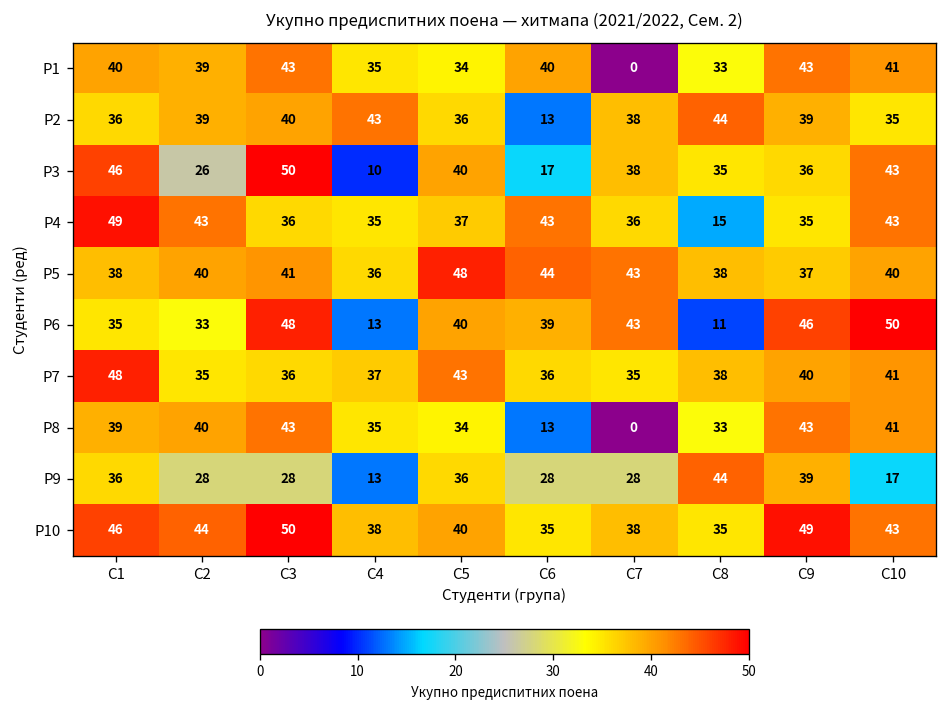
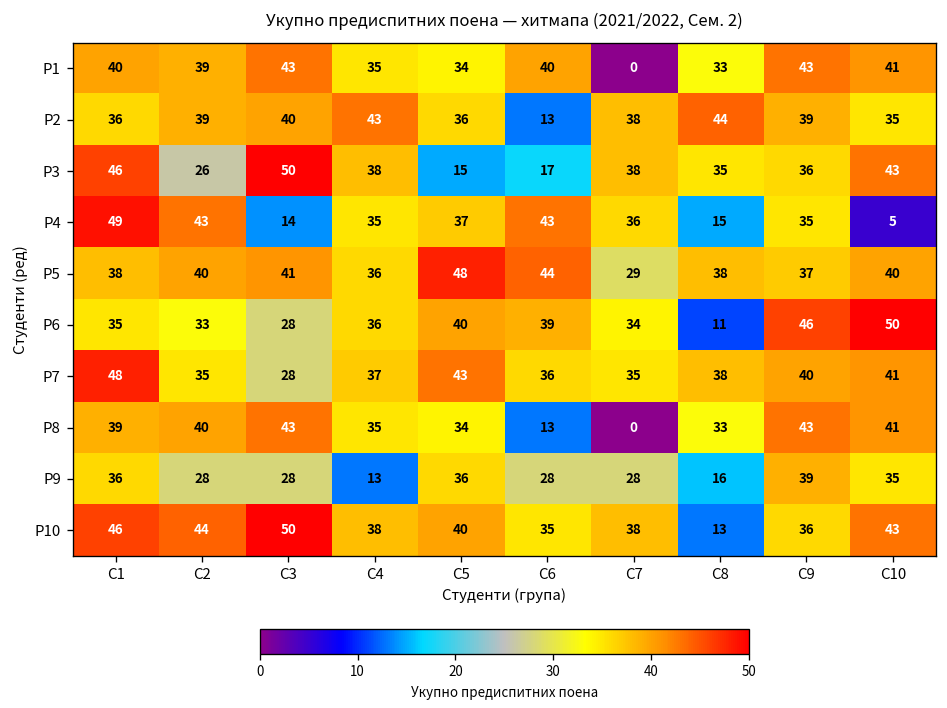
  {
    "Р1": {
      "С1": 40,
      "С2": 39,
      "С3": 43,
      "С4": 35,
      "С5": 34,
      "С6": 40,
      "С7": 0,
      "С8": 33,
      "С9": 43,
      "С10": 41
    },
    "Р2": {
      "С1": 36,
      "С2": 39,
      "С3": 40,
      "С4": 43,
      "С5": 36,
      "С6": 13,
      "С7": 38,
      "С8": 44,
      "С9": 39,
      "С10": 35
    },
    "Р3": {
      "С1": 46,
      "С2": 26,
      "С3": 50,
-     "С4": 10,
-     "С5": 40,
+     "С4": 38,
+     "С5": 15,
      "С6": 17,
      "С7": 38,
      "С8": 35,
      "С9": 36,
      "С10": 43
    },
    "Р4": {
      "С1": 49,
      "С2": 43,
-     "С3": 36,
+     "С3": 14,
      "С4": 35,
      "С5": 37,
      "С6": 43,
      "С7": 36,
      "С8": 15,
      "С9": 35,
-     "С10": 43
+     "С10": 5
    },
    "Р5": {
      "С1": 38,
      "С2": 40,
      "С3": 41,
      "С4": 36,
      "С5": 48,
      "С6": 44,
-     "С7": 43,
+     "С7": 29,
      "С8": 38,
      "С9": 37,
      "С10": 40
    },
    "Р6": {
      "С1": 35,
      "С2": 33,
-     "С3": 48,
-     "С4": 13,
+     "С3": 28,
+     "С4": 36,
      "С5": 40,
      "С6": 39,
-     "С7": 43,
+     "С7": 34,
      "С8": 11,
      "С9": 46,
      "С10": 50
    },
    "Р7": {
      "С1": 48,
      "С2": 35,
-     "С3": 36,
+     "С3": 28,
      "С4": 37,
      "С5": 43,
      "С6": 36,
      "С7": 35,
      "С8": 38,
      "С9": 40,
      "С10": 41
    },
    "Р8": {
      "С1": 39,
      "С2": 40,
      "С3": 43,
      "С4": 35,
      "С5": 34,
      "С6": 13,
      "С7": 0,
      "С8": 33,
      "С9": 43,
      "С10": 41
    },
    "Р9": {
      "С1": 36,
      "С2": 28,
      "С3": 28,
      "С4": 13,
      "С5": 36,
      "С6": 28,
      "С7": 28,
-     "С8": 44,
+     "С8": 16,
      "С9": 39,
-     "С10": 17
+     "С10": 35
    },
    "Р10": {
      "С1": 46,
      "С2": 44,
      "С3": 50,
      "С4": 38,
      "С5": 40,
      "С6": 35,
      "С7": 38,
-     "С8": 35,
-     "С9": 49,
+     "С8": 13,
+     "С9": 36,
      "С10": 43
    }
  }
